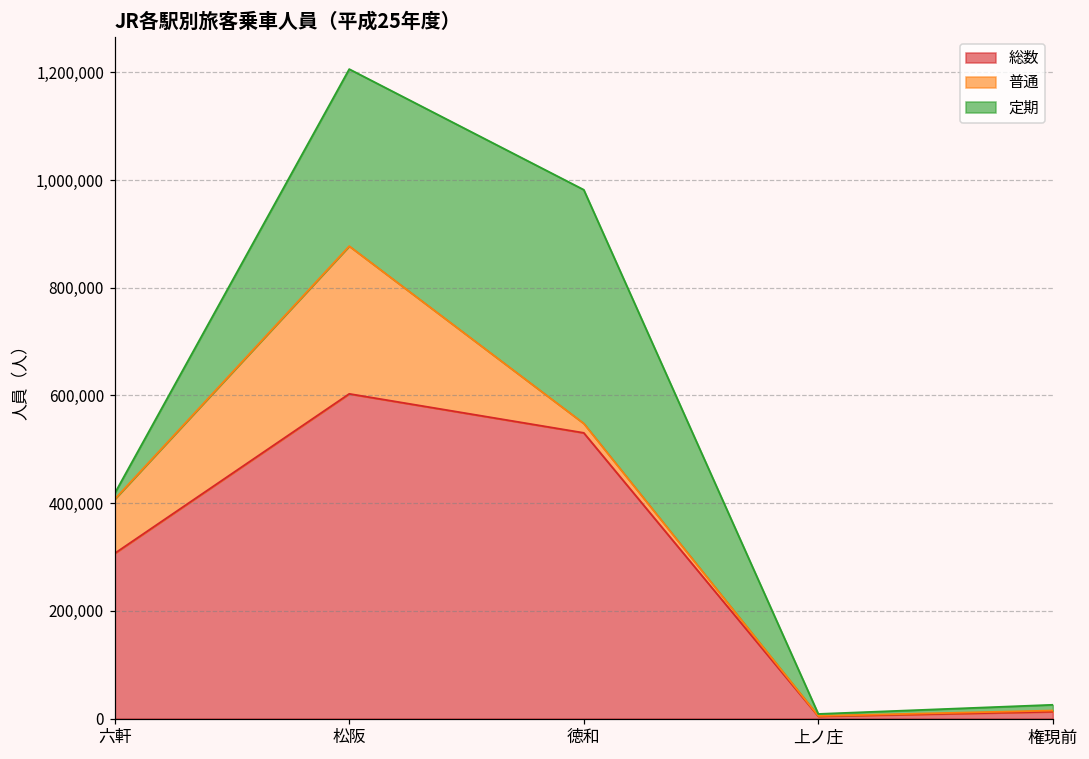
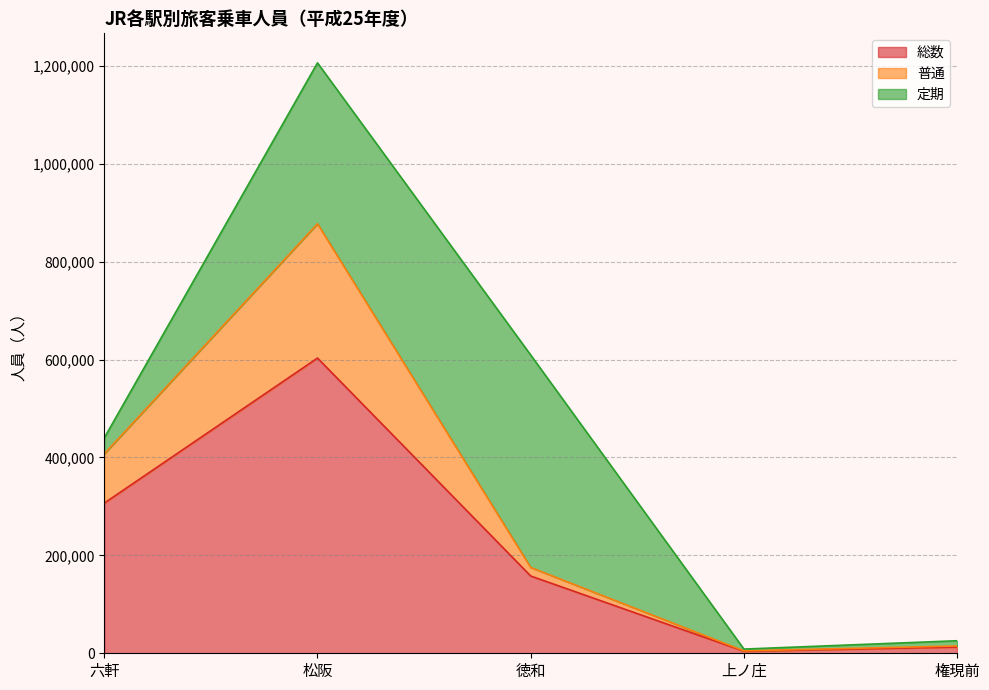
  {
    "総数": {
      "六軒": "310,000",
      "松阪": "600,000",
-     "徳和": "530,000"
+     "徳和": "160,000"
    },
    "普通": {
      "六軒": "100,000",
      "松阪": "270,000",
      "徳和": "20,000"
    },
    "定期": {
-     "六軒": "10,000",
+     "六軒": "30,000",
      "松阪": "330,000",
      "徳和": "430,000",
      "権現前": "10,000"
    }
  }
